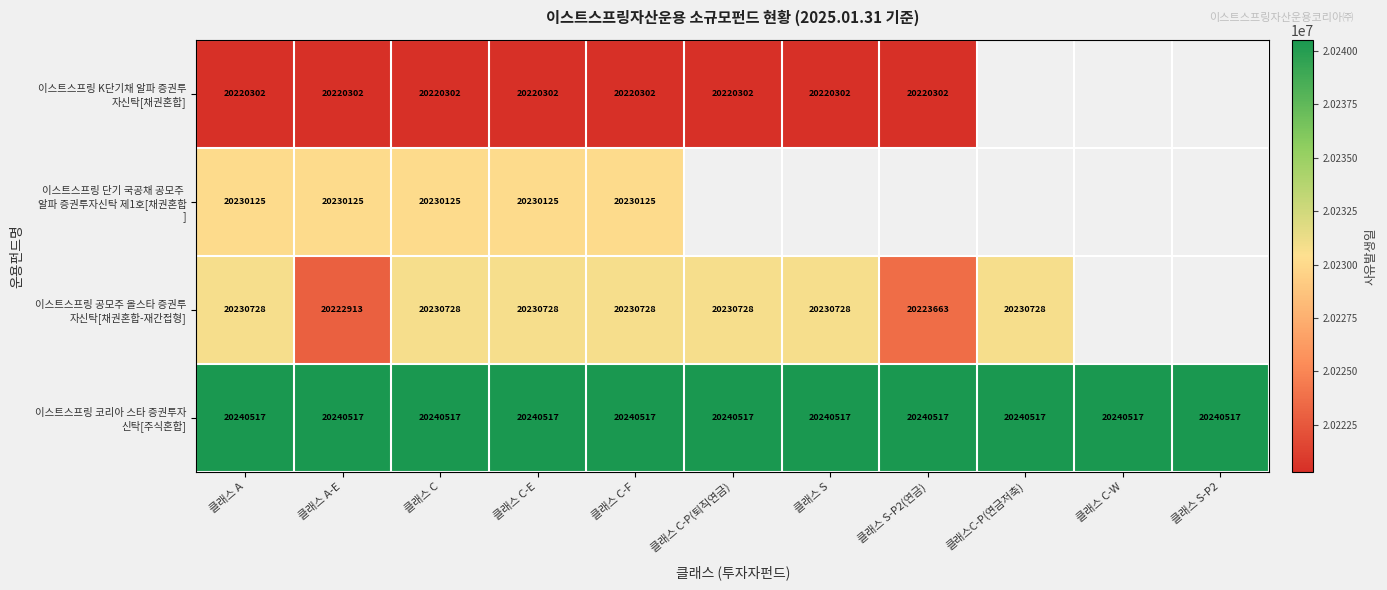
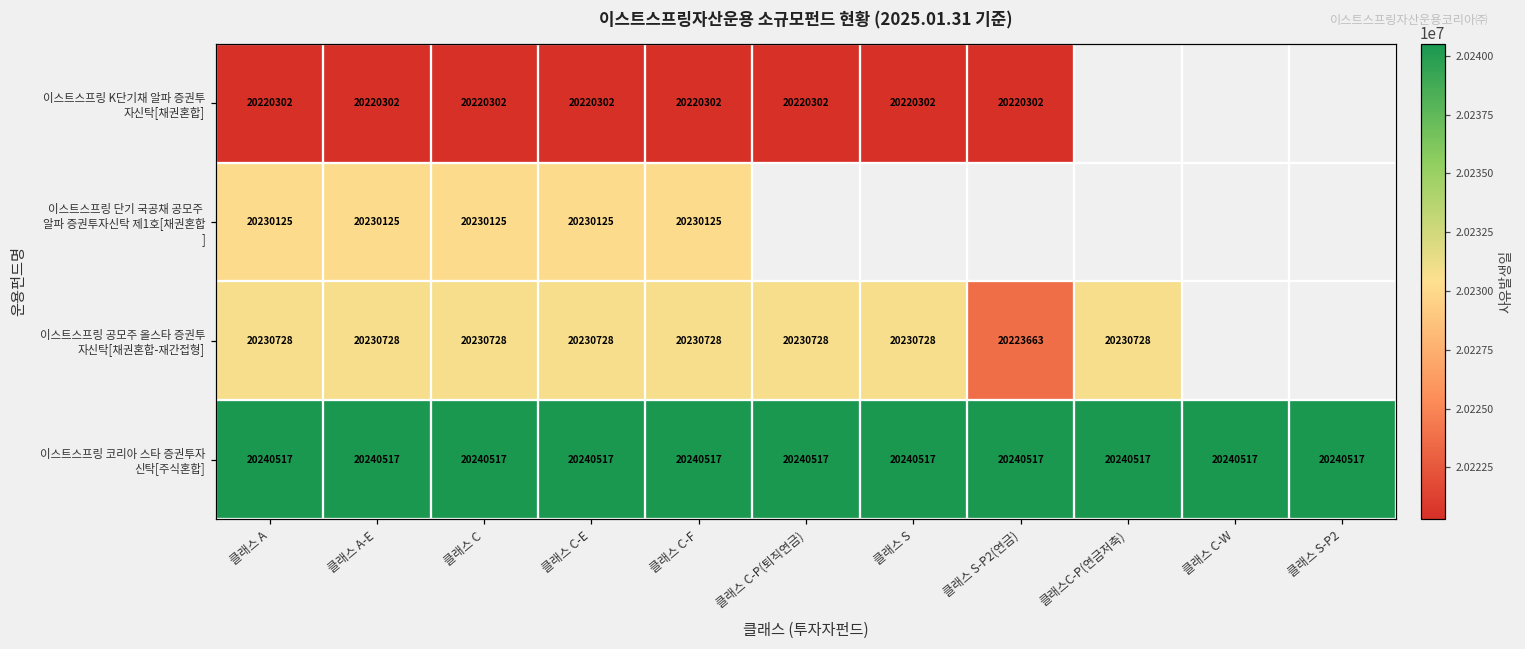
  {
    "이스트스프링 K단기채 알파 증권투 자신탁[채권혼합]": {
      "클래스 A": 20220302,
      "클래스 A-E": 20220302,
      "클래스 C": 20220302,
      "클래스 C-E": 20220302,
      "클래스 C-F": 20220302,
      "클래스 C-P(퇴직연금)": 20220302,
      "클래스 S": 20220302,
      "클래스 S-P2(연금)": 20220302
    },
    "이스트스프링 단기 국공채 공모주 알파 증권투자신탁 제1호[채권혼합 ]": {
      "클래스 A": 20230125,
      "클래스 A-E": 20230125,
      "클래스 C": 20230125,
      "클래스 C-E": 20230125,
      "클래스 C-F": 20230125
    },
    "이스트스프링 공모주 올스타 증권투 자신탁[채권혼합-재간접형]": {
      "클래스 A": 20230728,
-     "클래스 A-E": 20222913,
+     "클래스 A-E": 20230728,
      "클래스 C": 20230728,
      "클래스 C-E": 20230728,
      "클래스 C-F": 20230728,
      "클래스 C-P(퇴직연금)": 20230728,
      "클래스 S": 20230728,
      "클래스 S-P2(연금)": 20223663,
      "클래스C-P(연금저축)": 20230728
    },
    "이스트스프링 코리아 스타 증권투자 신탁[주식혼합]": {
      "클래스 A": 20240517,
      "클래스 A-E": 20240517,
      "클래스 C": 20240517,
      "클래스 C-E": 20240517,
      "클래스 C-F": 20240517,
      "클래스 C-P(퇴직연금)": 20240517,
      "클래스 S": 20240517,
      "클래스 S-P2(연금)": 20240517,
      "클래스C-P(연금저축)": 20240517,
      "클래스 C-W": 20240517,
      "클래스 S-P2": 20240517
    }
  }
